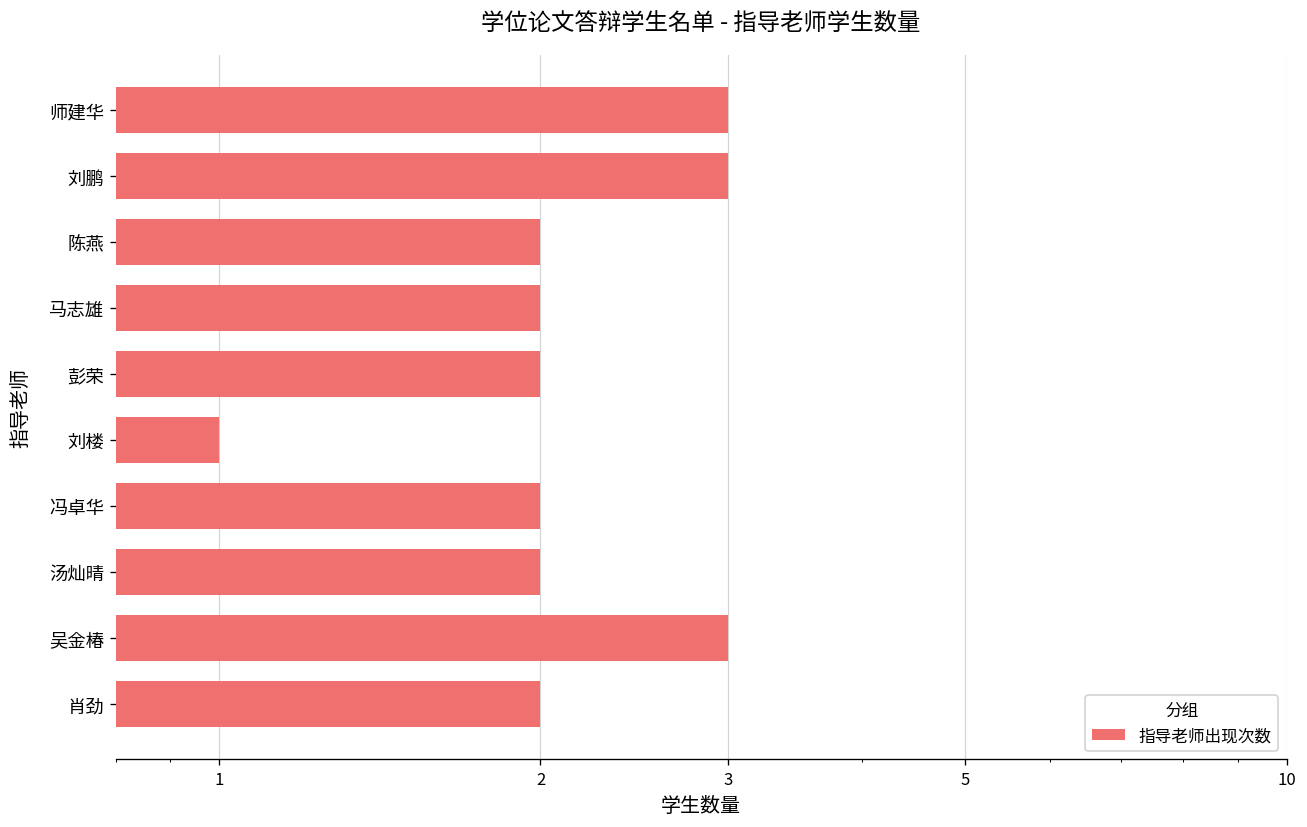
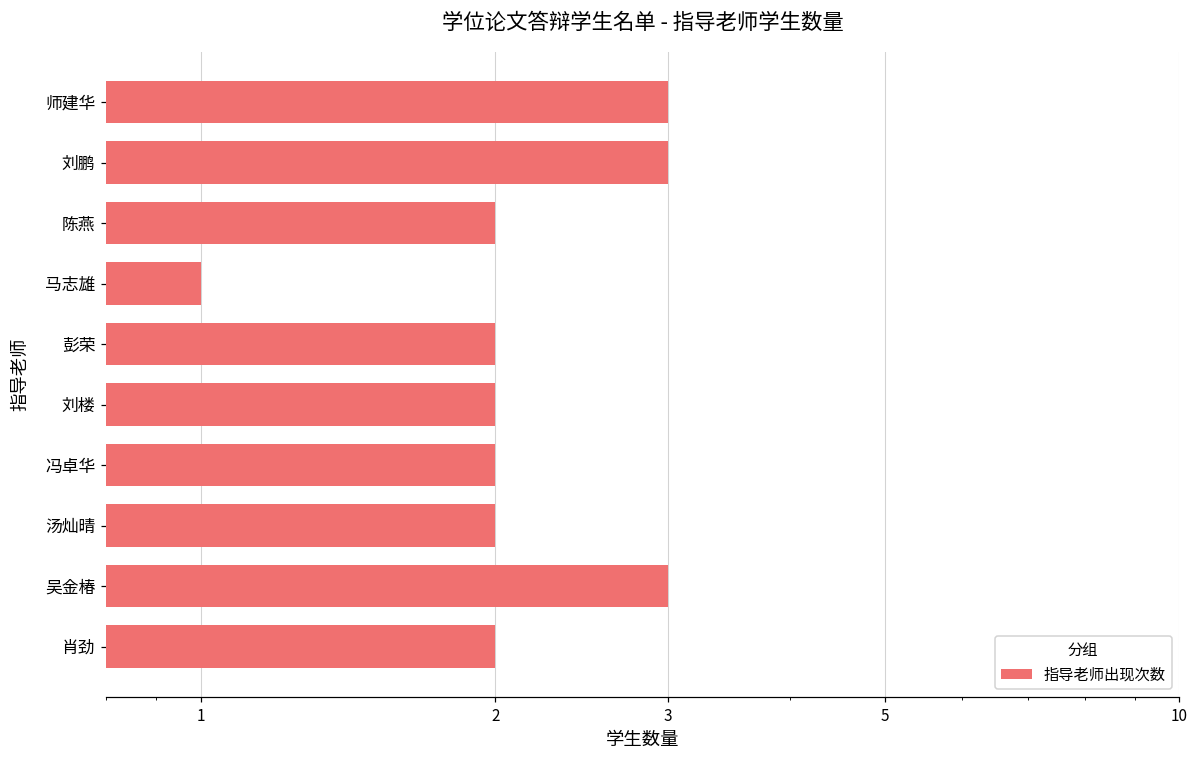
  {
    "师建华": 3,
    "刘鹏": 3,
    "陈燕": 2,
-   "马志雄": 2,
+   "马志雄": 1,
    "彭荣": 2,
-   "刘楼": 1,
+   "刘楼": 2,
    "冯卓华": 2,
    "汤灿晴": 2,
    "吴金椿": 3,
    "肖劲": 2
  }
